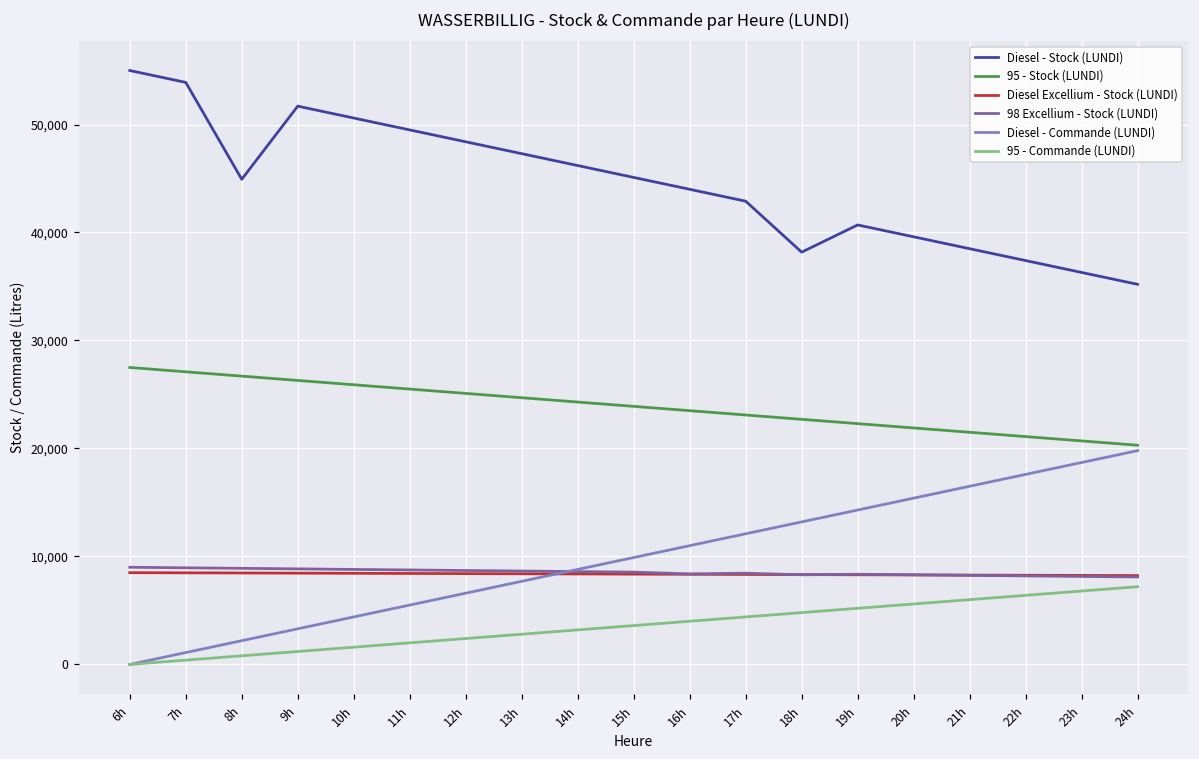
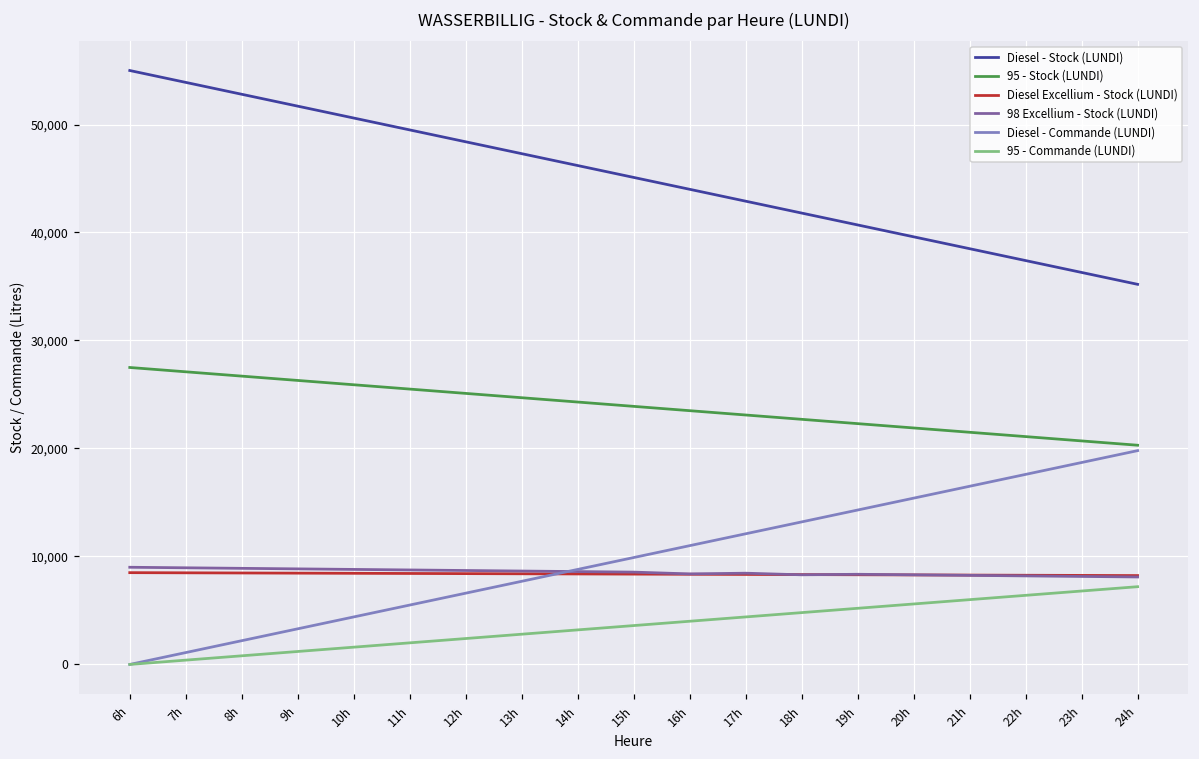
  {
    "Diesel - Stock (LUNDI)": {
      "6h": "55,000",
      "7h": "54,000",
-     "8h": "45,000",
+     "8h": "53,000",
      "9h": "52,000",
      "10h": "51,000",
      "11h": "50,000",
      "12h": "48,000",
      "13h": "47,000",
      "14h": "46,000",
      "15h": "45,000",
      "16h": "44,000",
      "17h": "43,000",
-     "18h": "38,000",
+     "18h": "42,000",
      "19h": "41,000",
      "20h": "40,000",
      "21h": "39,000",
      "22h": "37,000",
      "23h": "36,000",
      "24h": "35,000"
    },
    "95 - Stock (LUNDI)": {
      "6h": "28,000",
      "7h": "27,000",
      "8h": "27,000",
      "9h": "26,000",
      "10h": "26,000",
      "11h": "26,000",
      "12h": "25,000",
      "13h": "25,000",
      "14h": "24,000",
      "15h": "24,000",
      "16h": "24,000",
      "17h": "23,000",
      "18h": "23,000",
      "19h": "22,000",
      "20h": "22,000",
      "21h": "22,000",
      "22h": "21,000",
      "23h": "21,000",
      "24h": "20,000"
    },
    "Diesel Excellium - Stock (LUNDI)": {
      "6h": "9,000",
      "7h": "8,000",
      "8h": "8,000",
      "9h": "8,000",
      "10h": "8,000",
      "11h": "8,000",
      "12h": "8,000"
    },
    "95 - Commande (LUNDI)": {
      "7h": "0",
      "8h": "1,000",
      "9h": "1,000",
      "10h": "2,000",
      "11h": "2,000",
      "12h": "2,000",
      "13h": "3,000",
      "14h": "3,000",
      "15h": "4,000",
      "16h": "4,000",
      "17h": "4,000",
      "18h": "5,000",
      "19h": "5,000",
      "20h": "6,000",
      "21h": "6,000",
      "22h": "6,000",
      "23h": "7,000",
      "24h": "7,000"
    }
  }
